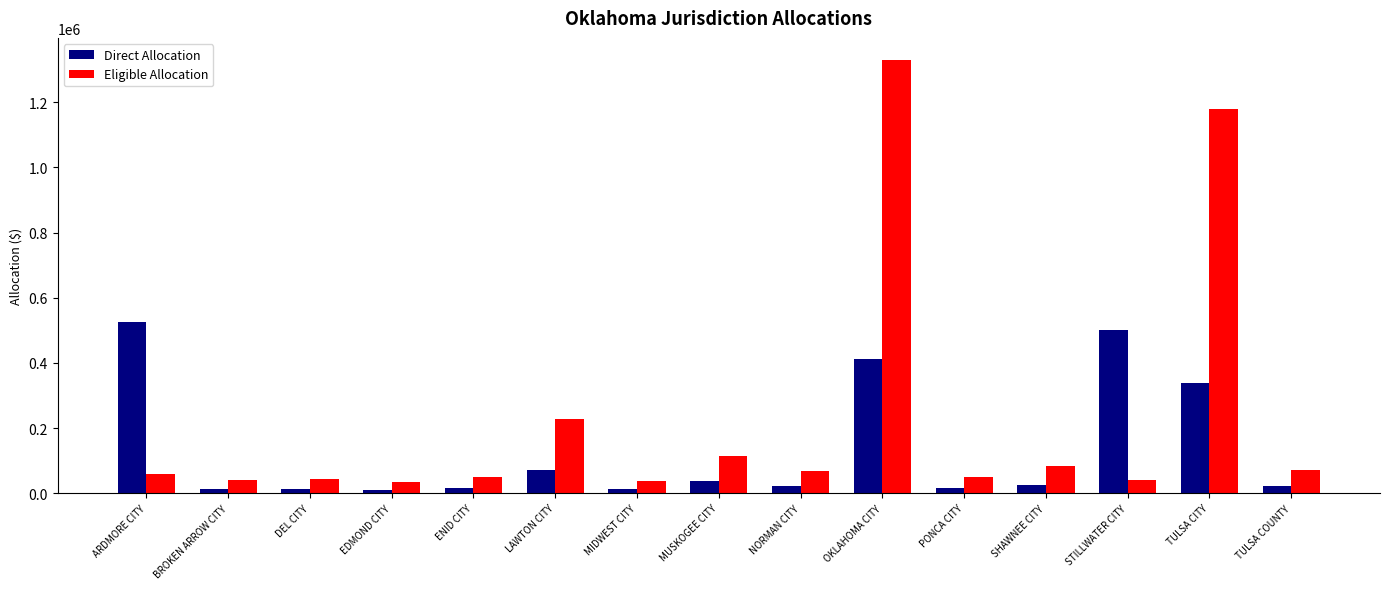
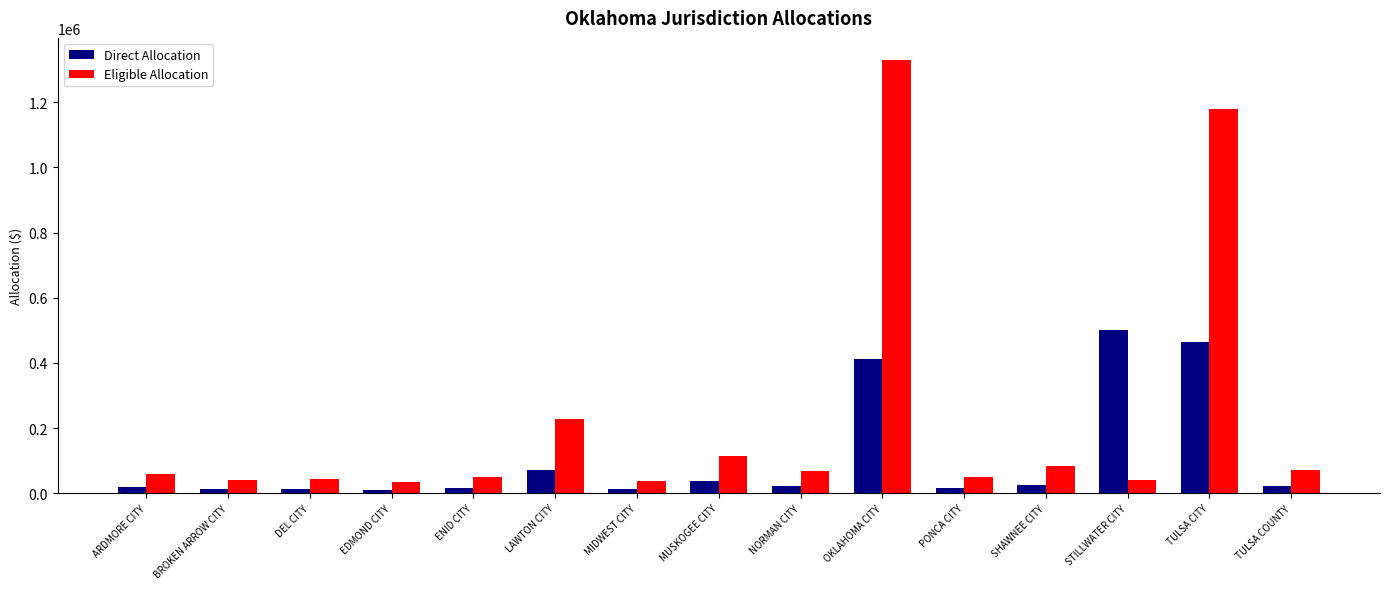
  {
    "Direct Allocation": {
-     "ARDMORE CITY": 530000,
+     "ARDMORE CITY": 20000,
      "BROKEN ARROW CITY": 10000,
      "DEL CITY": 10000,
      "EDMOND CITY": 10000,
      "ENID CITY": 20000,
      "LAWTON CITY": 70000,
      "MIDWEST CITY": 10000,
      "MUSKOGEE CITY": 40000,
      "NORMAN CITY": 20000,
      "OKLAHOMA CITY": 410000,
      "PONCA CITY": 20000,
      "SHAWNEE CITY": 30000,
      "STILLWATER CITY": 500000,
-     "TULSA CITY": 340000,
+     "TULSA CITY": 470000,
      "TULSA COUNTY": 20000
    },
    "Eligible Allocation": {
      "ARDMORE CITY": 60000,
      "BROKEN ARROW CITY": 40000,
      "DEL CITY": 40000,
      "EDMOND CITY": 40000,
      "ENID CITY": 50000,
      "LAWTON CITY": 230000,
      "MIDWEST CITY": 40000,
      "MUSKOGEE CITY": 120000,
      "NORMAN CITY": 70000,
      "OKLAHOMA CITY": 1330000,
      "PONCA CITY": 50000,
      "SHAWNEE CITY": 80000,
      "STILLWATER CITY": 40000,
      "TULSA CITY": 1180000,
      "TULSA COUNTY": 70000
    }
  }
